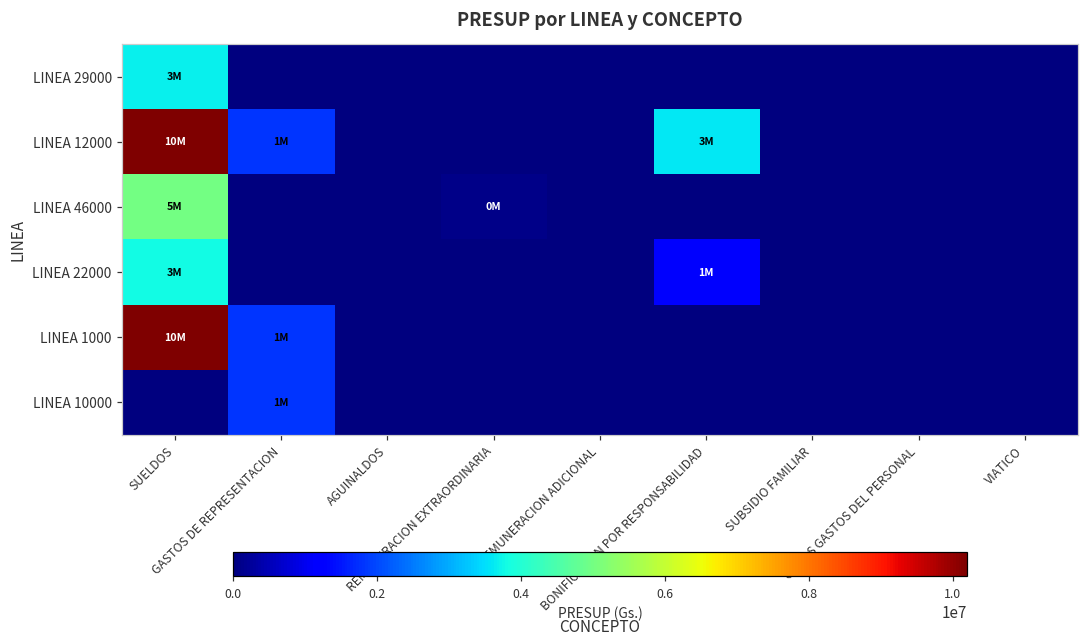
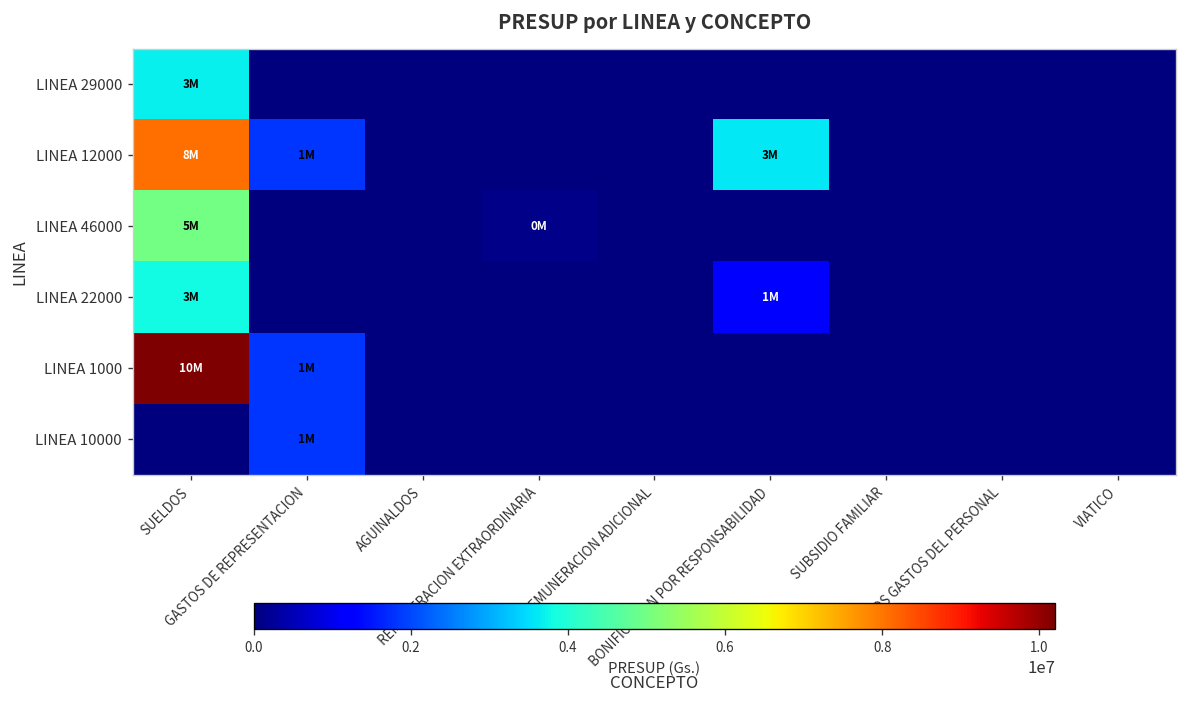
  {
    "LINEA 29000": {
      "SUELDOS": "3M"
    },
    "LINEA 12000": {
-     "SUELDOS": "10M",
+     "SUELDOS": "8M",
      "GASTOS DE REPRESENTACION": "1M",
      "BONIFICACION POR RESPONSABILIDAD": "3M"
    },
    "LINEA 46000": {
      "SUELDOS": "5M",
      "REMUNERACION EXTRAORDINARIA": "0M"
    },
    "LINEA 22000": {
      "SUELDOS": "3M",
      "BONIFICACION POR RESPONSABILIDAD": "1M"
    },
    "LINEA 1000": {
      "SUELDOS": "10M",
      "GASTOS DE REPRESENTACION": "1M"
    },
    "LINEA 10000": {
      "GASTOS DE REPRESENTACION": "1M"
    }
  }
